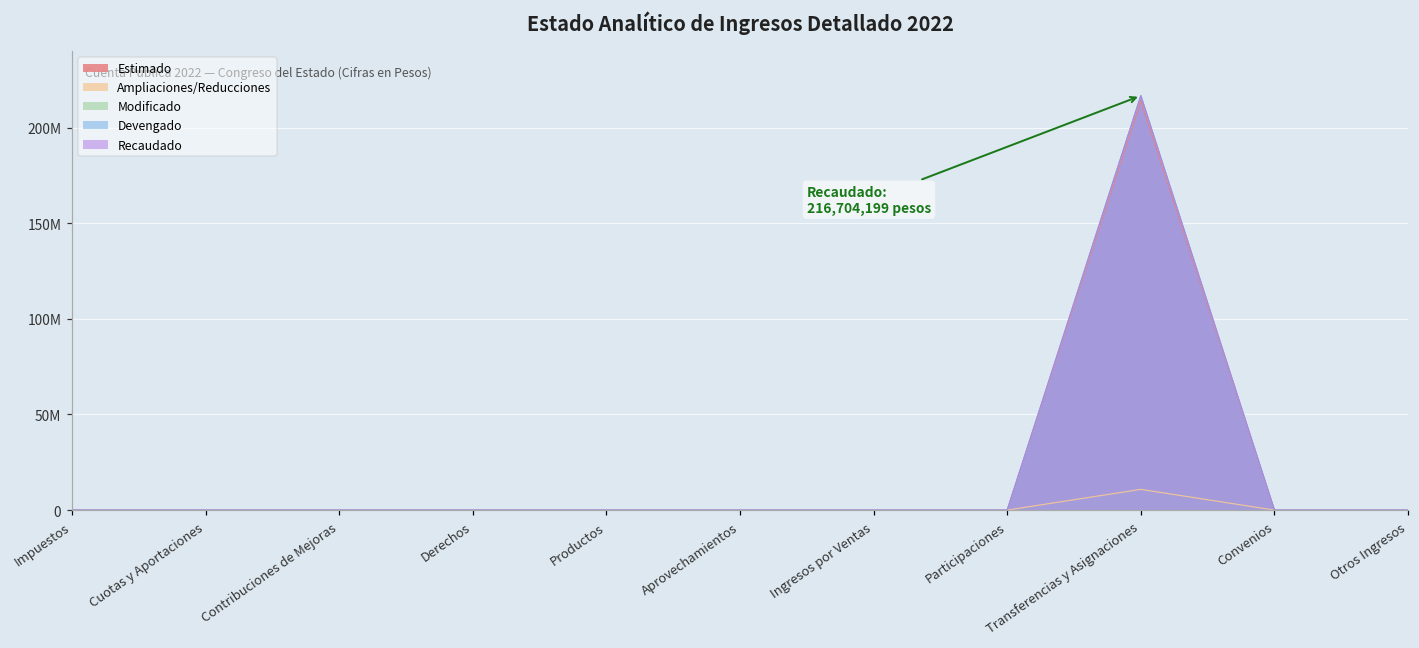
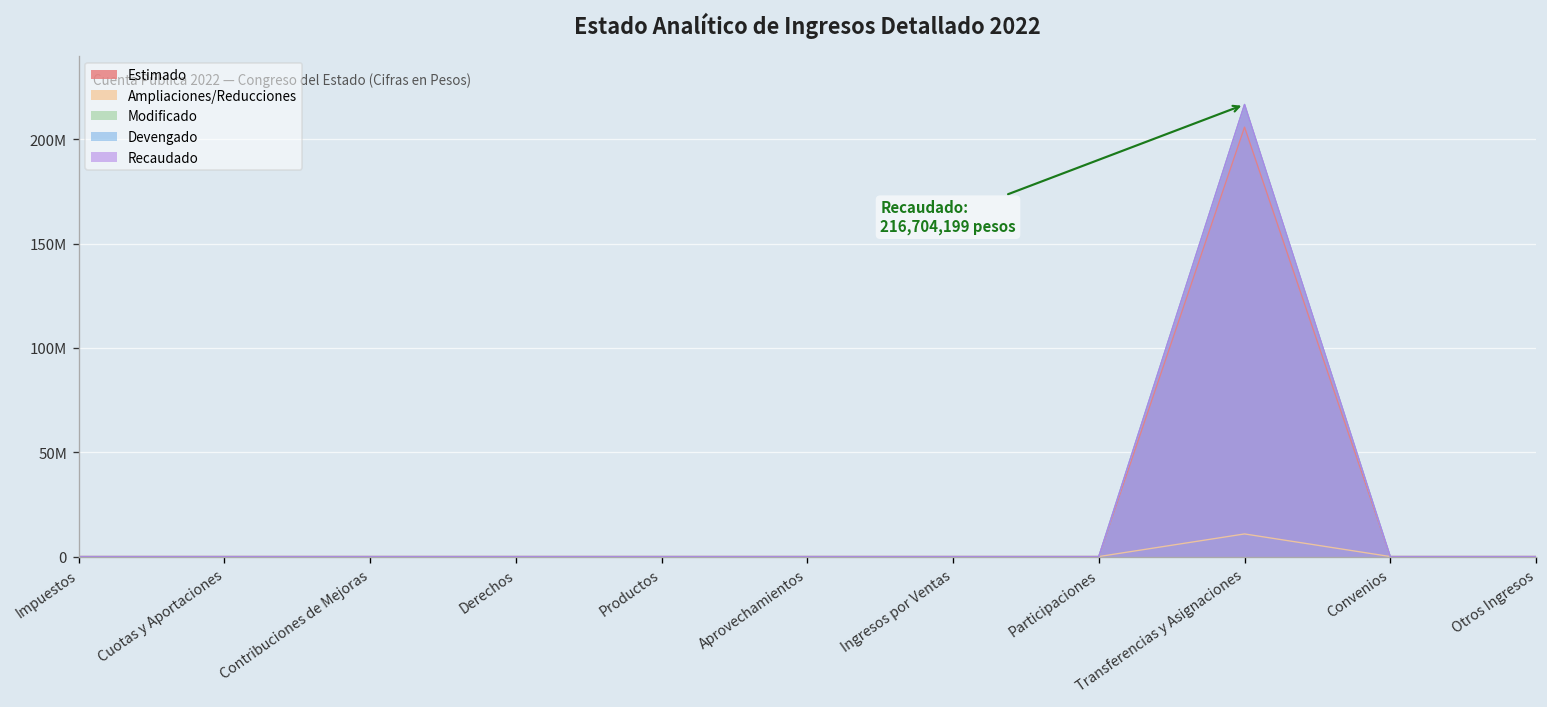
  {
    "Estimado": {
-     "Transferencias y Asignaciones": 214000000
+     "Transferencias y Asignaciones": 206000000
    },
    "Ampliaciones/Reducciones": {
      "Transferencias y Asignaciones": 11000000
    }
  }
